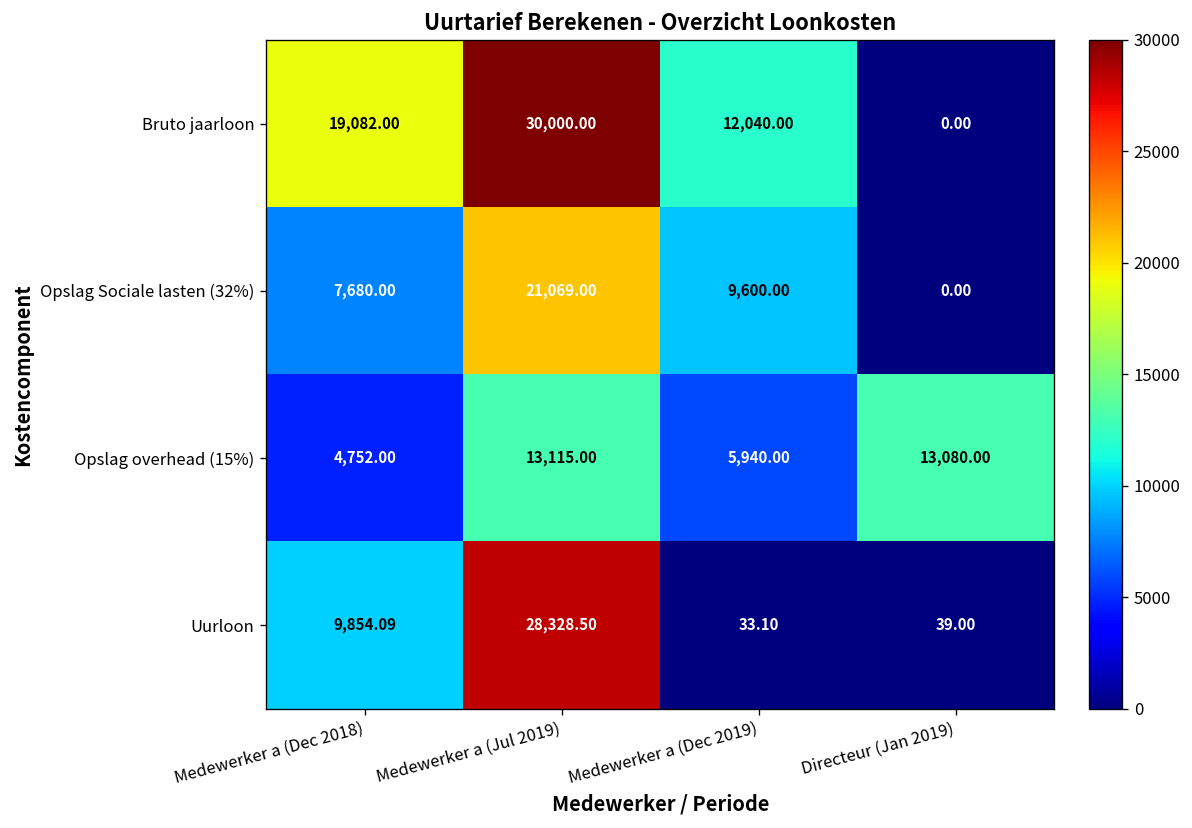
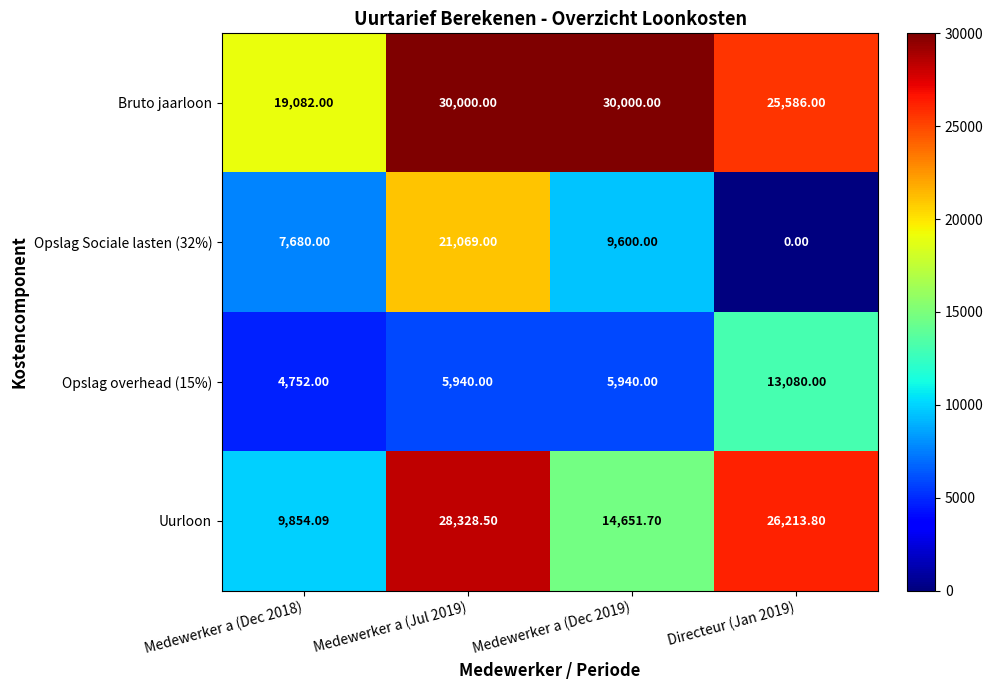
  {
    "Bruto jaarloon": {
      "Medewerker a (Dec 2018)": "19,082.00",
      "Medewerker a (Jul 2019)": "30,000.00",
-     "Medewerker a (Dec 2019)": "12,040.00",
-     "Directeur (Jan 2019)": "0.00"
+     "Medewerker a (Dec 2019)": "30,000.00",
+     "Directeur (Jan 2019)": "25,586.00"
    },
    "Opslag Sociale lasten (32%)": {
      "Medewerker a (Dec 2018)": "7,680.00",
      "Medewerker a (Jul 2019)": "21,069.00",
      "Medewerker a (Dec 2019)": "9,600.00",
      "Directeur (Jan 2019)": "0.00"
    },
    "Opslag overhead (15%)": {
      "Medewerker a (Dec 2018)": "4,752.00",
-     "Medewerker a (Jul 2019)": "13,115.00",
+     "Medewerker a (Jul 2019)": "5,940.00",
      "Medewerker a (Dec 2019)": "5,940.00",
      "Directeur (Jan 2019)": "13,080.00"
    },
    "Uurloon": {
      "Medewerker a (Dec 2018)": "9,854.09",
      "Medewerker a (Jul 2019)": "28,328.50",
-     "Medewerker a (Dec 2019)": "33.10",
-     "Directeur (Jan 2019)": "39.00"
+     "Medewerker a (Dec 2019)": "14,651.70",
+     "Directeur (Jan 2019)": "26,213.80"
    }
  }
